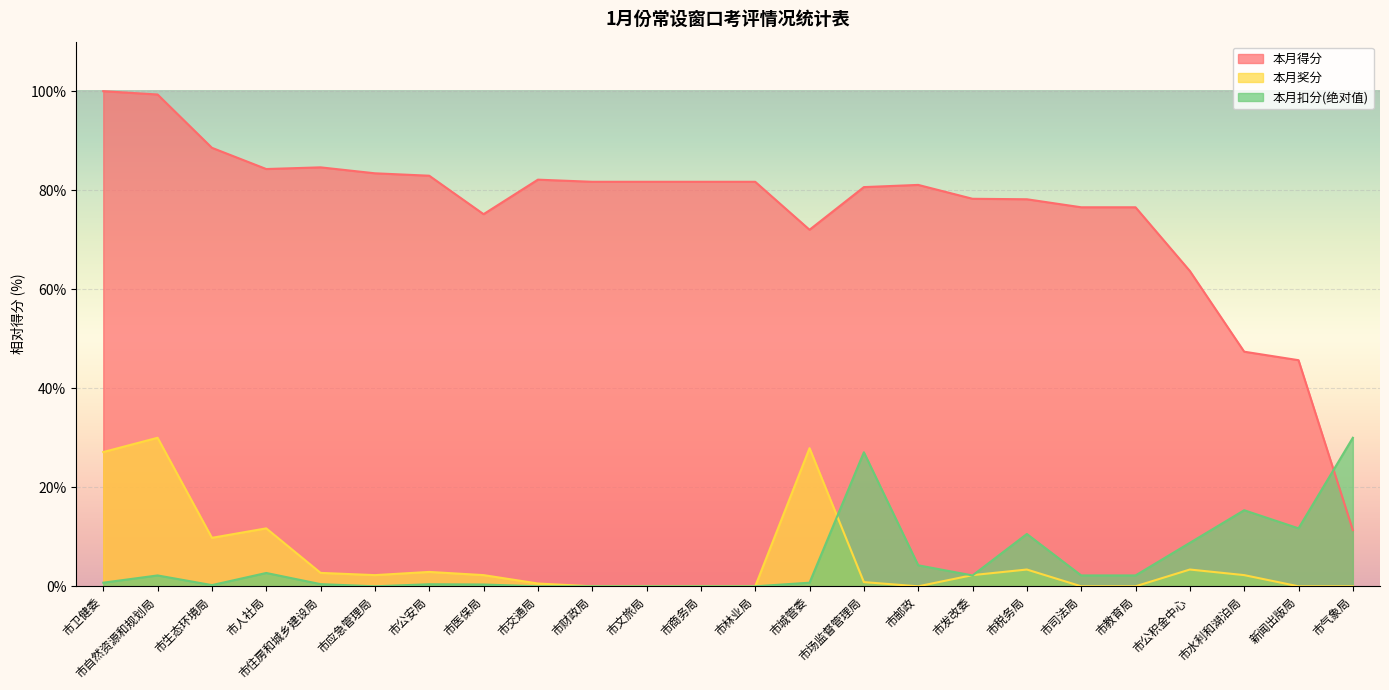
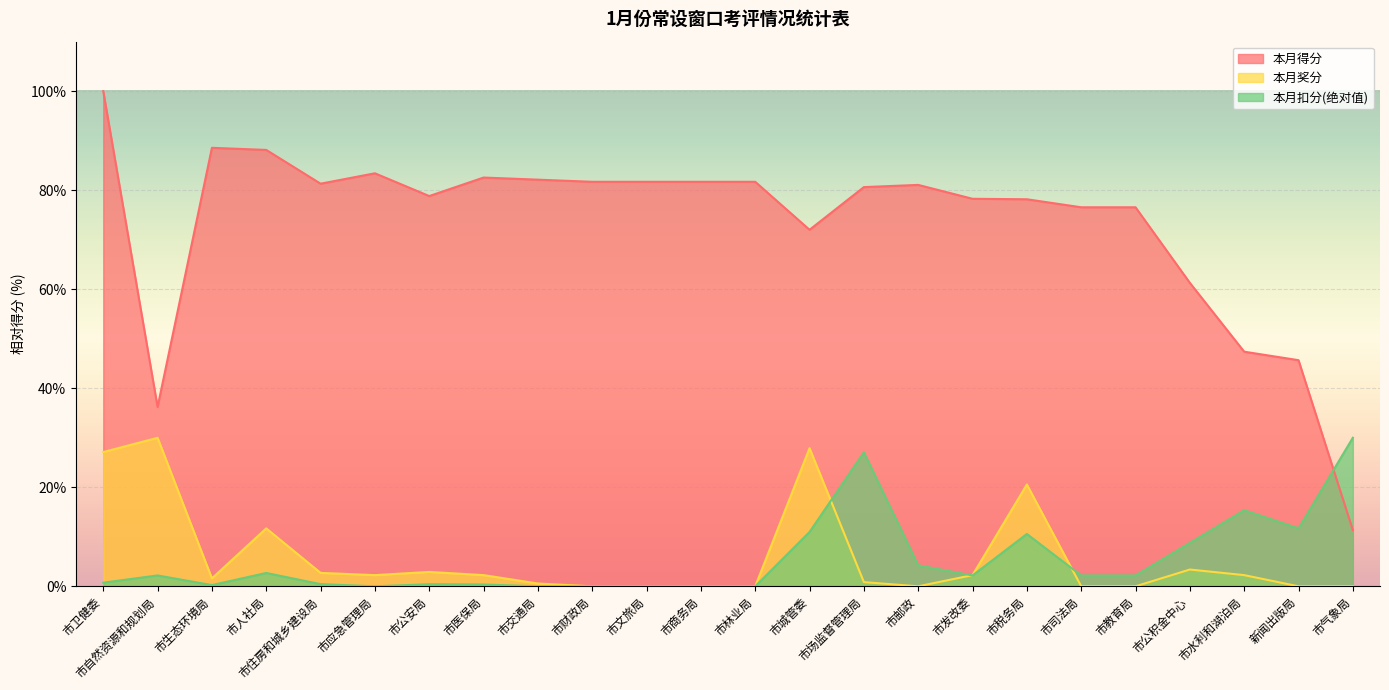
  {
    "本月得分": {
      "市卫健委": "100%",
-     "市自然资源和规划局": "99%",
+     "市自然资源和规划局": "36%",
      "市生态环境局": "89%",
-     "市人社局": "84%",
-     "市住房和城乡建设局": "85%",
+     "市人社局": "88%",
+     "市住房和城乡建设局": "81%",
      "市应急管理局": "83%",
-     "市公安局": "83%",
-     "市医保局": "75%",
+     "市公安局": "79%",
+     "市医保局": "83%",
      "市交通局": "82%",
      "市财政局": "82%",
      "市文旅局": "82%",
      "市商务局": "82%",
      "市林业局": "82%",
      "市城管委": "72%",
      "市场监督管理局": "81%",
      "市邮政": "81%",
      "市发改委": "78%",
      "市税务局": "78%",
      "市司法局": "77%",
      "市教育局": "77%",
-     "市公积金中心": "64%",
+     "市公积金中心": "61%",
      "市水利和湖泊局": "47%",
      "新闻出版局": "46%",
      "市气象局": "11%"
    },
    "本月奖分": {
      "市卫健委": "27%",
      "市自然资源和规划局": "30%",
-     "市生态环境局": "10%",
+     "市生态环境局": "2%",
      "市人社局": "12%",
      "市住房和城乡建设局": "3%",
      "市应急管理局": "2%",
      "市公安局": "3%",
      "市医保局": "2%",
      "市交通局": "1%",
      "市城管委": "28%",
      "市场监督管理局": "1%",
      "市邮政": "0%",
-     "市税务局": "3%",
+     "市税务局": "21%",
      "市司法局": "0%",
      "市教育局": "0%",
      "市公积金中心": "3%",
      "市水利和湖泊局": "2%",
      "新闻出版局": "0%",
      "市气象局": "0%"
    },
    "本月扣分(绝对值)": {
      "市卫健委": "1%",
      "市自然资源和规划局": "2%",
      "市生态环境局": "0%",
      "市人社局": "3%",
      "市住房和城乡建设局": "0%",
      "市应急管理局": "0%",
      "市公安局": "0%",
      "市医保局": "0%",
      "市交通局": "0%",
-     "市城管委": "1%",
+     "市城管委": "11%",
      "市场监督管理局": "27%",
      "市邮政": "4%",
      "市税务局": "11%",
      "市司法局": "2%",
      "市教育局": "2%",
      "市公积金中心": "9%",
      "市水利和湖泊局": "15%",
      "新闻出版局": "12%",
      "市气象局": "30%"
    }
  }
